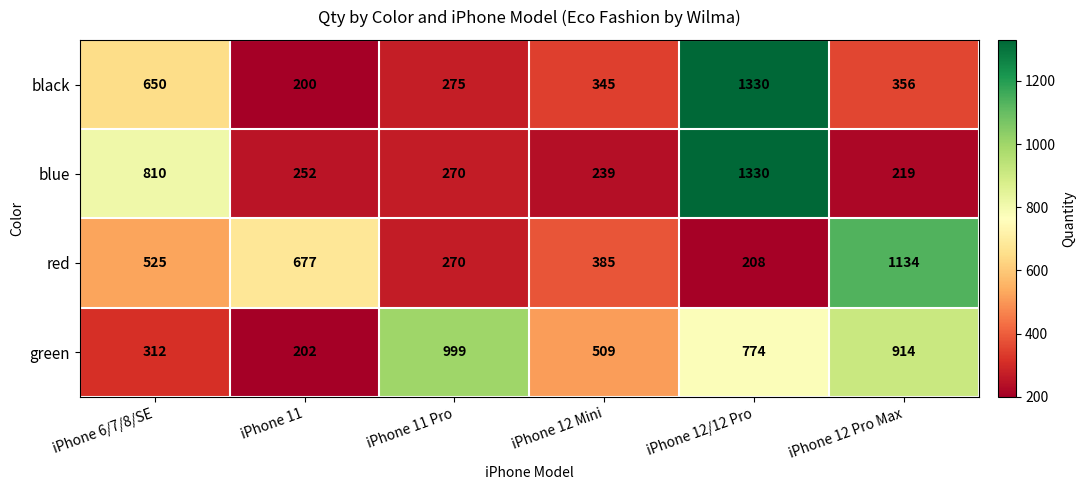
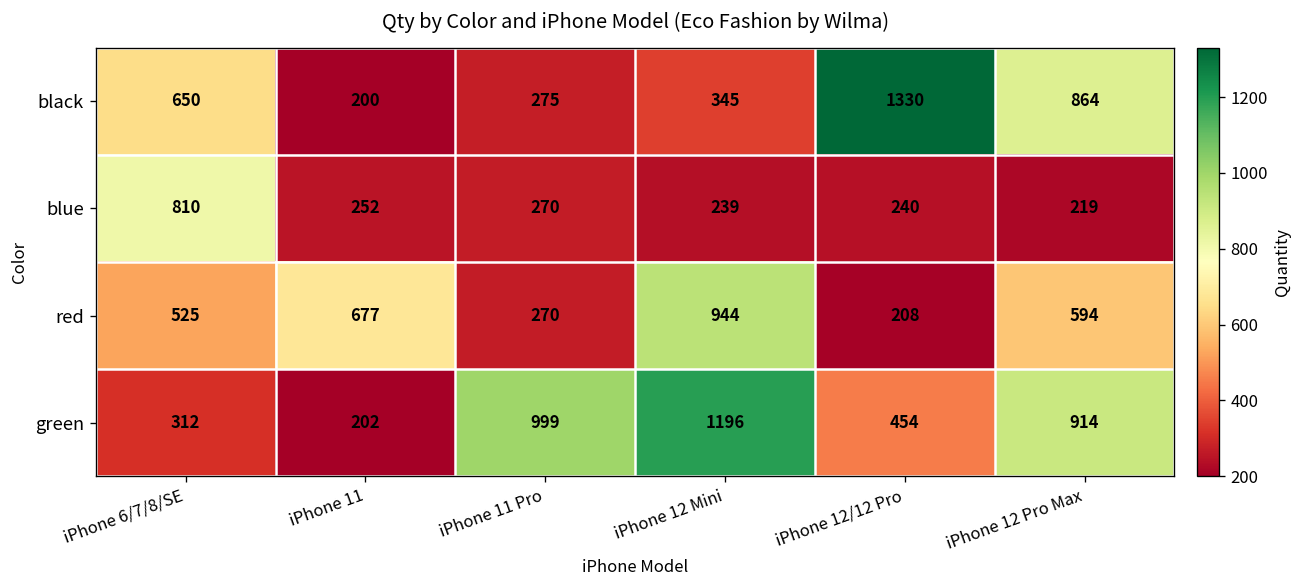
  {
    "black": {
      "iPhone 6/7/8/SE": 650,
      "iPhone 11": 200,
      "iPhone 11 Pro": 275,
      "iPhone 12 Mini": 345,
      "iPhone 12/12 Pro": 1330,
-     "iPhone 12 Pro Max": 356
+     "iPhone 12 Pro Max": 864
    },
    "blue": {
      "iPhone 6/7/8/SE": 810,
      "iPhone 11": 252,
      "iPhone 11 Pro": 270,
      "iPhone 12 Mini": 239,
-     "iPhone 12/12 Pro": 1330,
+     "iPhone 12/12 Pro": 240,
      "iPhone 12 Pro Max": 219
    },
    "red": {
      "iPhone 6/7/8/SE": 525,
      "iPhone 11": 677,
      "iPhone 11 Pro": 270,
-     "iPhone 12 Mini": 385,
+     "iPhone 12 Mini": 944,
      "iPhone 12/12 Pro": 208,
-     "iPhone 12 Pro Max": 1134
+     "iPhone 12 Pro Max": 594
    },
    "green": {
      "iPhone 6/7/8/SE": 312,
      "iPhone 11": 202,
      "iPhone 11 Pro": 999,
-     "iPhone 12 Mini": 509,
-     "iPhone 12/12 Pro": 774,
+     "iPhone 12 Mini": 1196,
+     "iPhone 12/12 Pro": 454,
      "iPhone 12 Pro Max": 914
    }
  }
